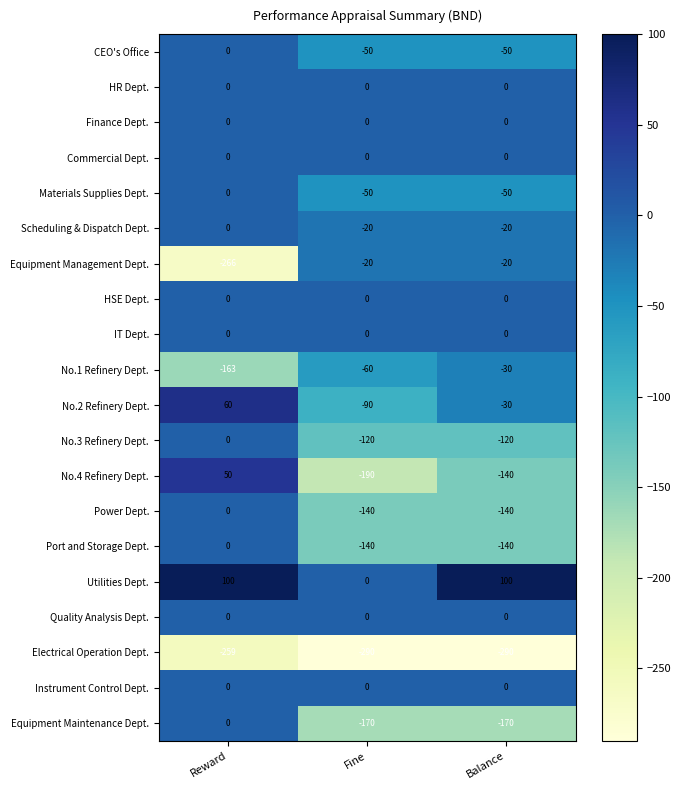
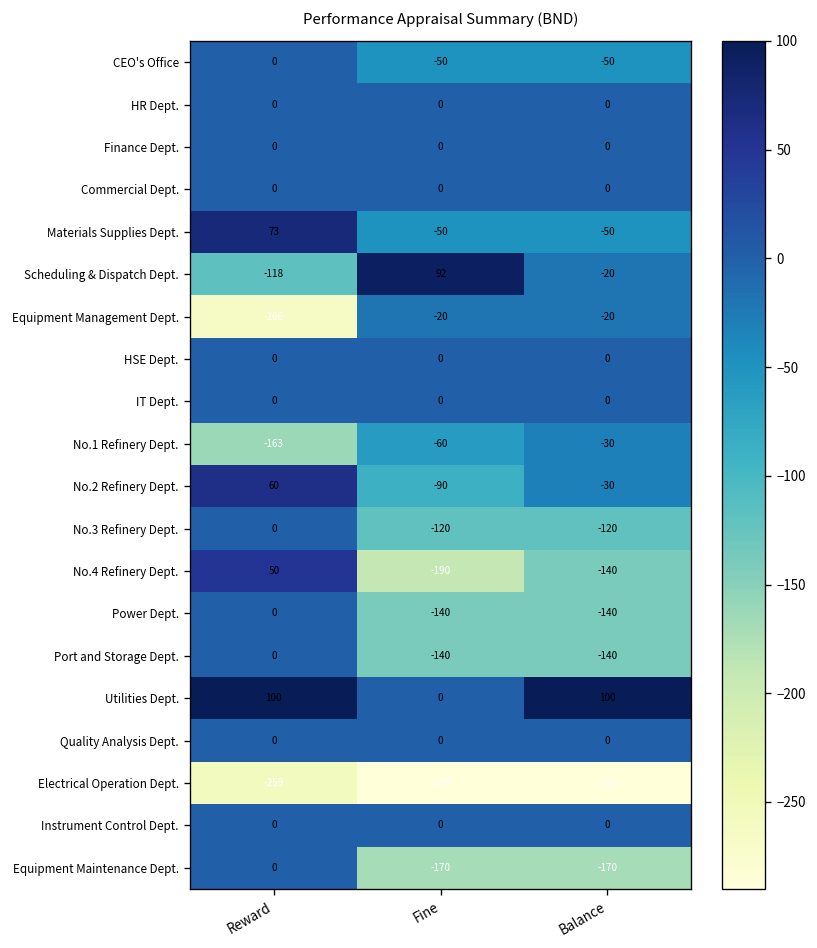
  {
    "CEO's Office": {
      "Reward": 0,
      "Fine": -50,
      "Balance": -50
    },
    "HR Dept.": {
      "Reward": 0,
      "Fine": 0,
      "Balance": 0
    },
    "Finance Dept.": {
      "Reward": 0,
      "Fine": 0,
      "Balance": 0
    },
    "Commercial Dept.": {
      "Reward": 0,
      "Fine": 0,
      "Balance": 0
    },
    "Materials Supplies Dept.": {
-     "Reward": 0,
+     "Reward": 73,
      "Fine": -50,
      "Balance": -50
    },
    "Scheduling & Dispatch Dept.": {
-     "Reward": 0,
-     "Fine": -20,
+     "Reward": -118,
+     "Fine": 92,
      "Balance": -20
    },
    "Equipment Management Dept.": {
      "Reward": -266,
      "Fine": -20,
      "Balance": -20
    },
    "HSE Dept.": {
      "Reward": 0,
      "Fine": 0,
      "Balance": 0
    },
    "IT Dept.": {
      "Reward": 0,
      "Fine": 0,
      "Balance": 0
    },
    "No.1 Refinery Dept.": {
      "Reward": -163,
      "Fine": -60,
      "Balance": -30
    },
    "No.2 Refinery Dept.": {
      "Reward": 60,
      "Fine": -90,
      "Balance": -30
    },
    "No.3 Refinery Dept.": {
      "Reward": 0,
      "Fine": -120,
      "Balance": -120
    },
    "No.4 Refinery Dept.": {
      "Reward": 50,
      "Fine": -190,
      "Balance": -140
    },
    "Power Dept.": {
      "Reward": 0,
      "Fine": -140,
      "Balance": -140
    },
    "Port and Storage Dept.": {
      "Reward": 0,
      "Fine": -140,
      "Balance": -140
    },
    "Utilities Dept.": {
      "Reward": 100,
      "Fine": 0,
      "Balance": 100
    },
    "Quality Analysis Dept.": {
      "Reward": 0,
      "Fine": 0,
      "Balance": 0
    },
    "Electrical Operation Dept.": {
      "Reward": -259
    },
    "Instrument Control Dept.": {
      "Reward": 0,
      "Fine": 0,
      "Balance": 0
    },
    "Equipment Maintenance Dept.": {
      "Reward": 0,
      "Fine": -170,
      "Balance": -170
    }
  }
